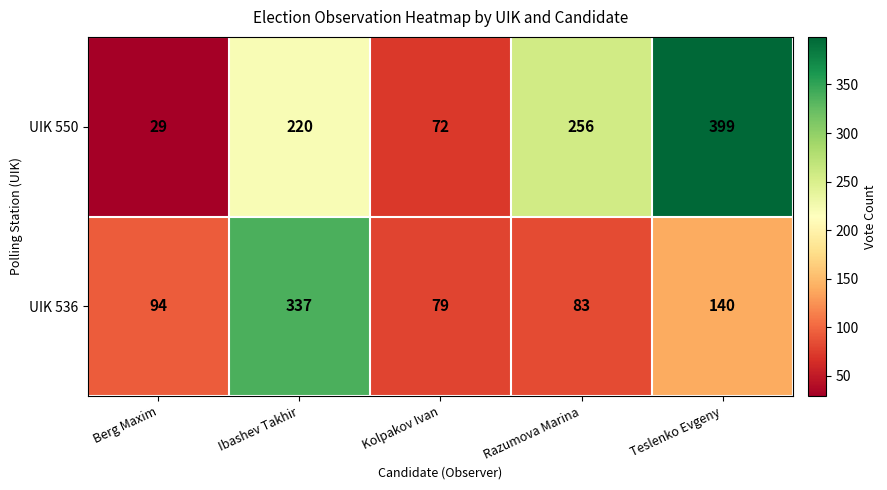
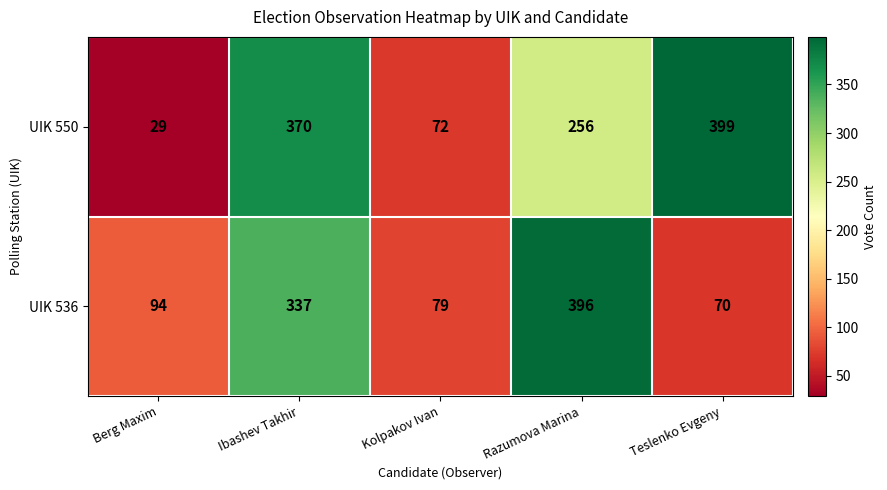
  {
    "UIK 550": {
      "Berg Maxim": 29,
-     "Ibashev Takhir": 220,
+     "Ibashev Takhir": 370,
      "Kolpakov Ivan": 72,
      "Razumova Marina": 256,
      "Teslenko Evgeny": 399
    },
    "UIK 536": {
      "Berg Maxim": 94,
      "Ibashev Takhir": 337,
      "Kolpakov Ivan": 79,
-     "Razumova Marina": 83,
-     "Teslenko Evgeny": 140
+     "Razumova Marina": 396,
+     "Teslenko Evgeny": 70
    }
  }
